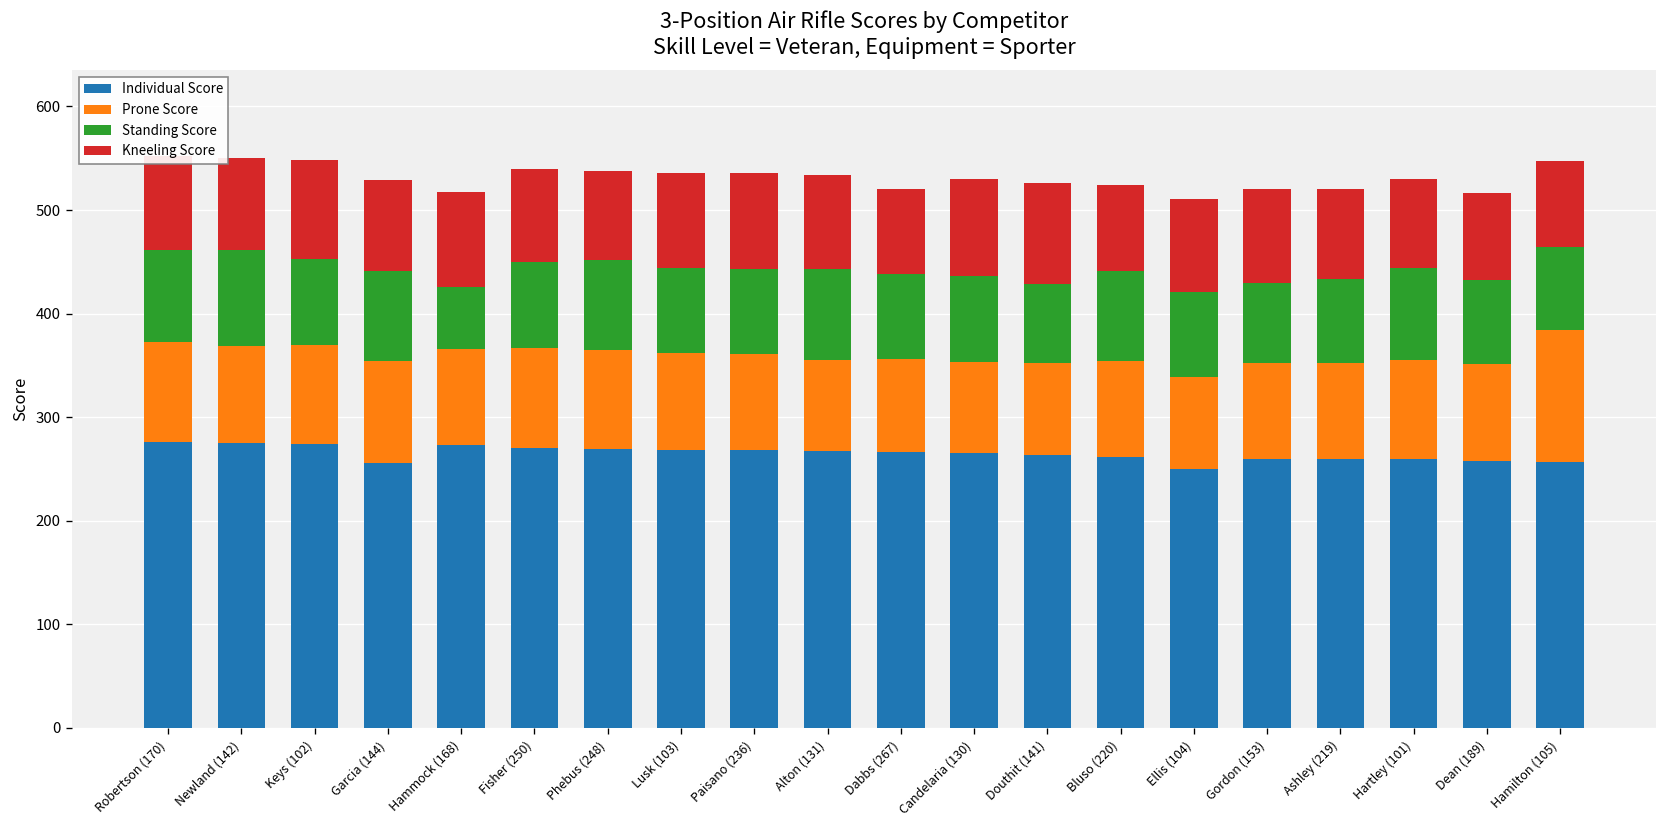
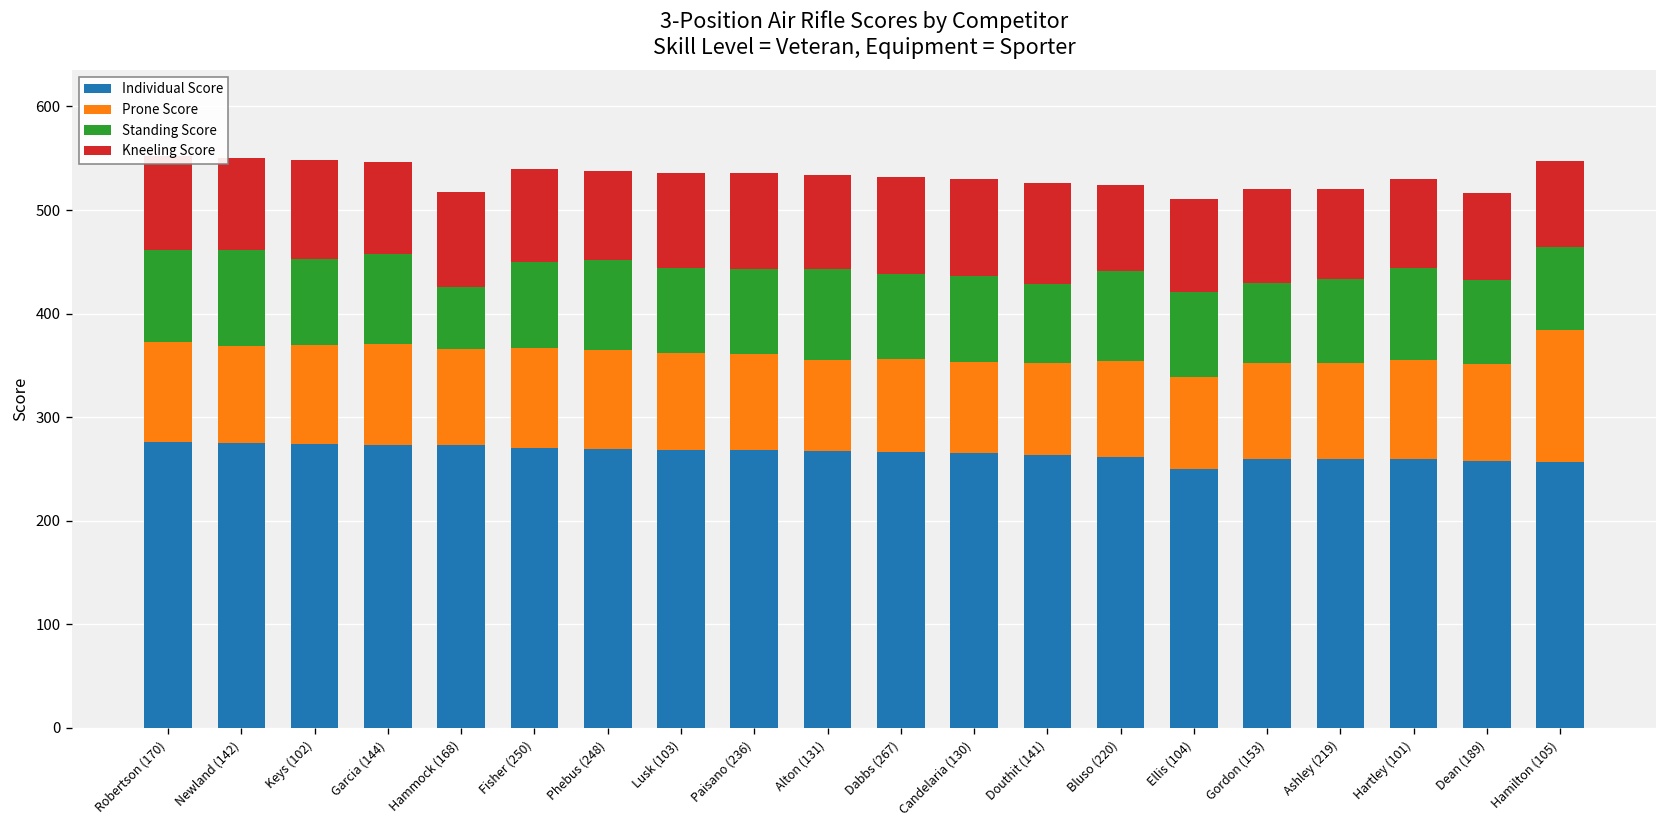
  {
    "Individual Score": {
      "Robertson (170)": 280,
      "Newland (142)": 280,
      "Keys (102)": 270,
-     "Garcia (144)": 260,
+     "Garcia (144)": 270,
      "Hammock (168)": 270,
      "Fisher (250)": 270,
      "Phebus (248)": 270,
      "Lusk (103)": 270,
      "Paisano (236)": 270,
      "Alton (131)": 270,
      "Dabbs (267)": 270,
      "Candelaria (130)": 270,
      "Douthit (141)": 260,
      "Bluso (220)": 260,
      "Ellis (104)": 250,
      "Gordon (153)": 260,
      "Ashley (219)": 260,
      "Hartley (101)": 260,
      "Dean (189)": 260,
      "Hamilton (105)": 260
    },
    "Prone Score": {
      "Robertson (170)": 100,
      "Newland (142)": 90,
      "Keys (102)": 100,
      "Garcia (144)": 100,
      "Hammock (168)": 90,
      "Fisher (250)": 100,
      "Phebus (248)": 100,
      "Lusk (103)": 90,
      "Paisano (236)": 90,
      "Alton (131)": 90,
      "Dabbs (267)": 90,
      "Candelaria (130)": 90,
      "Douthit (141)": 90,
      "Bluso (220)": 90,
      "Ellis (104)": 90,
      "Gordon (153)": 90,
      "Ashley (219)": 90,
      "Hartley (101)": 100,
      "Dean (189)": 90,
      "Hamilton (105)": 130
    },
    "Standing Score": {
      "Robertson (170)": 90,
      "Newland (142)": 90,
      "Keys (102)": 80,
      "Garcia (144)": 90,
      "Hammock (168)": 60,
      "Fisher (250)": 80,
      "Phebus (248)": 90,
      "Lusk (103)": 80,
      "Paisano (236)": 80,
      "Alton (131)": 90,
      "Dabbs (267)": 80,
      "Candelaria (130)": 80,
      "Douthit (141)": 80,
      "Bluso (220)": 90,
      "Ellis (104)": 80,
      "Gordon (153)": 80,
      "Ashley (219)": 80,
      "Hartley (101)": 90,
      "Dean (189)": 80,
      "Hamilton (105)": 80
    },
    "Kneeling Score": {
      "Robertson (170)": 90,
      "Newland (142)": 90,
      "Keys (102)": 100,
      "Garcia (144)": 90,
      "Hammock (168)": 90,
      "Fisher (250)": 90,
      "Phebus (248)": 90,
      "Lusk (103)": 90,
      "Paisano (236)": 90,
      "Alton (131)": 90,
-     "Dabbs (267)": 80,
+     "Dabbs (267)": 90,
      "Candelaria (130)": 90,
      "Douthit (141)": 100,
      "Bluso (220)": 80,
      "Ellis (104)": 90,
      "Gordon (153)": 90,
      "Ashley (219)": 90,
      "Hartley (101)": 90,
      "Dean (189)": 80,
      "Hamilton (105)": 80
    }
  }
